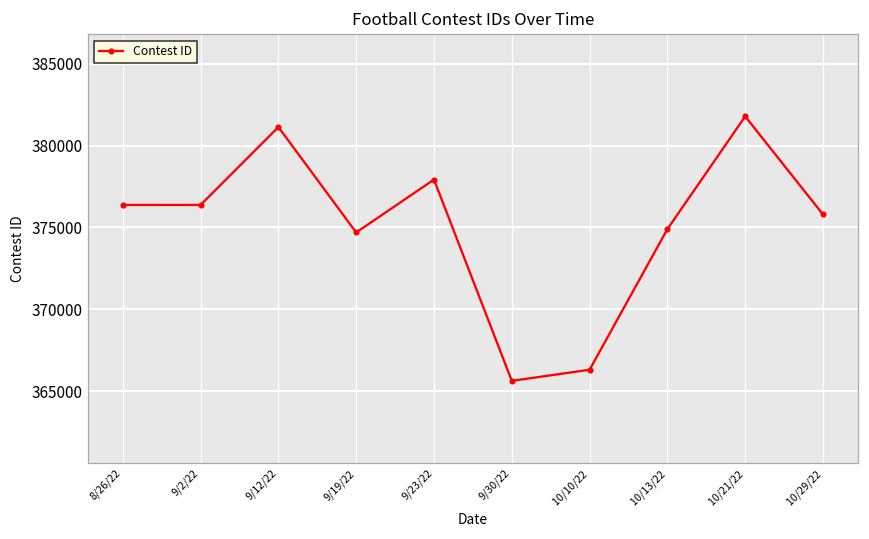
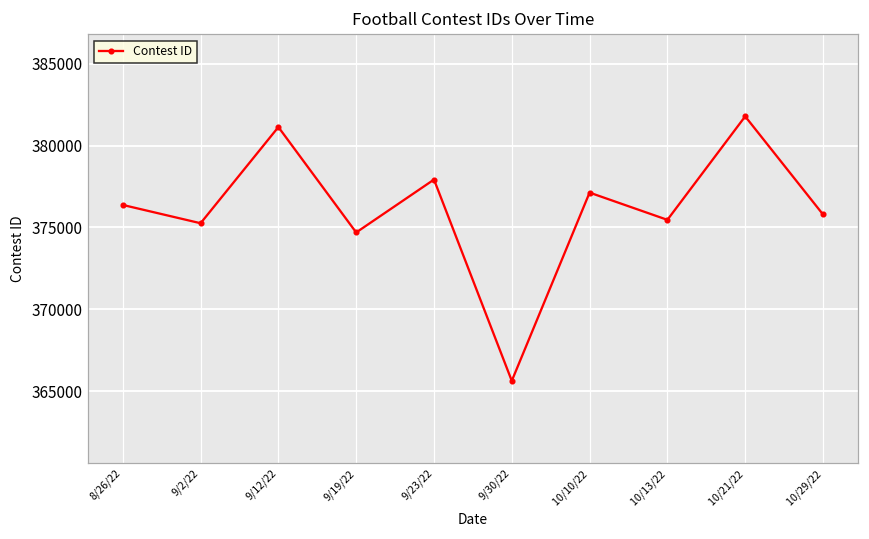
  {
    "8/26/22": 376400,
-   "9/2/22": 376400,
+   "9/2/22": 375300,
    "9/12/22": 381100,
    "9/19/22": 374700,
    "9/23/22": 377900,
    "9/30/22": 365600,
-   "10/10/22": 366300,
-   "10/13/22": 374900,
+   "10/10/22": 377100,
+   "10/13/22": 375500,
    "10/21/22": 381800,
    "10/29/22": 375800
  }
